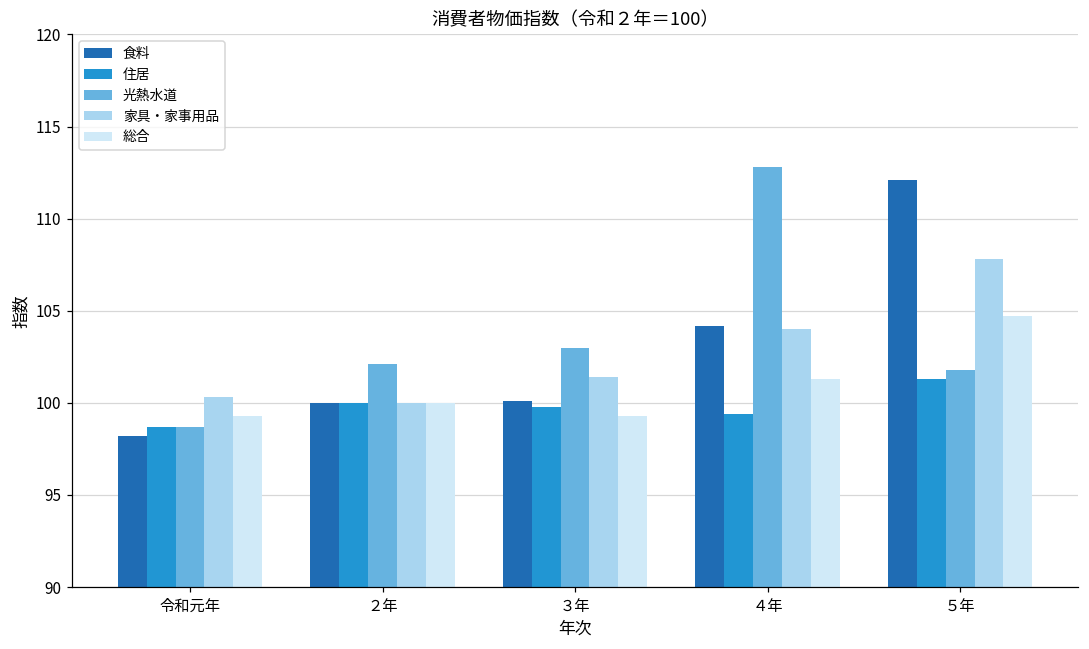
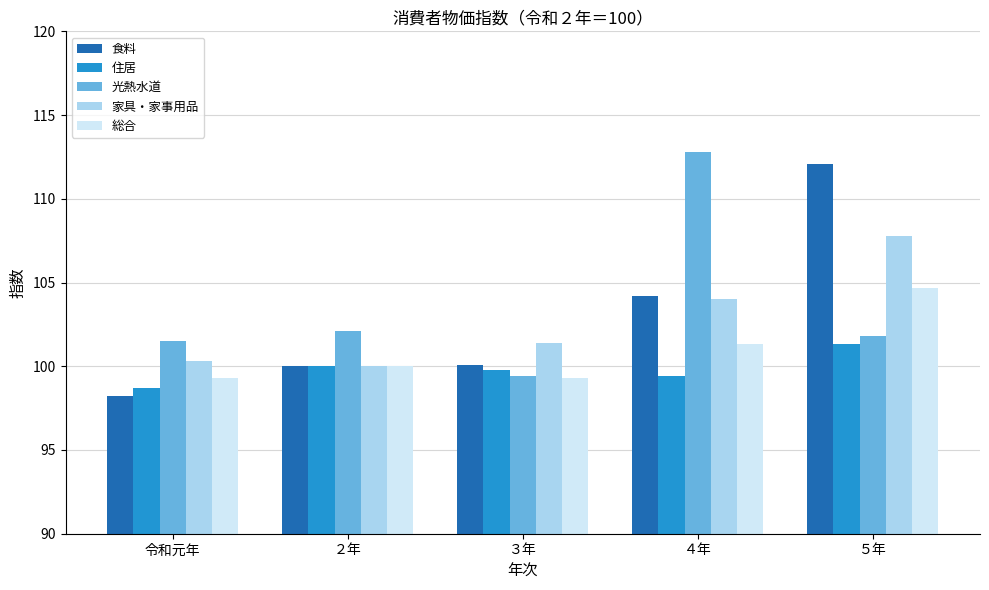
  {
    "光熱水道": {
-     "令和元年": 98.7,
+     "令和元年": 101.5,
      "２年": 102.1,
-     "３年": 103.0,
+     "３年": 99.4,
      "４年": 112.8,
      "５年": 101.8
    }
  }
